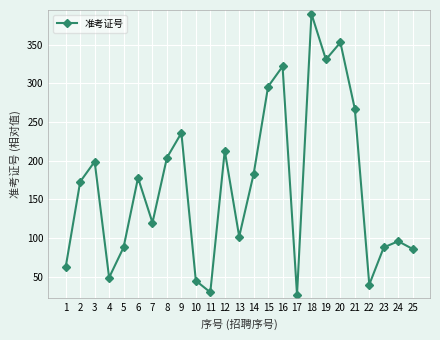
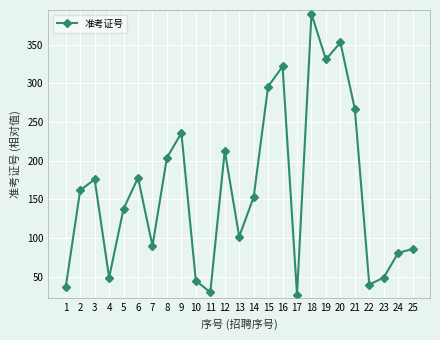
  {
-   "1": 60,
-   "2": 170,
-   "3": 200,
+   "1": 40,
+   "2": 160,
+   "3": 180,
    "4": 50,
-   "5": 90,
+   "5": 140,
    "6": 180,
-   "7": 120,
+   "7": 90,
    "8": 200,
    "9": 240,
    "10": 50,
    "11": 30,
    "12": 210,
    "13": 100,
-   "14": 180,
+   "14": 150,
    "15": 300,
    "16": 320,
    "17": 30,
    "18": 390,
    "19": 330,
    "20": 350,
    "21": 270,
    "22": 40,
-   "23": 90,
-   "24": 100,
+   "23": 50,
+   "24": 80,
    "25": 90
  }
